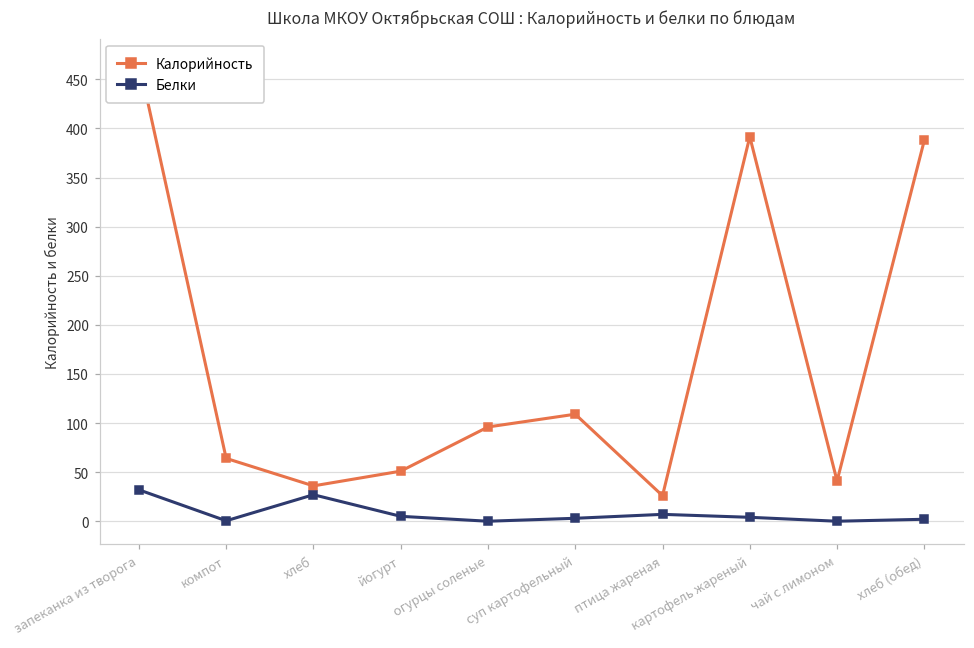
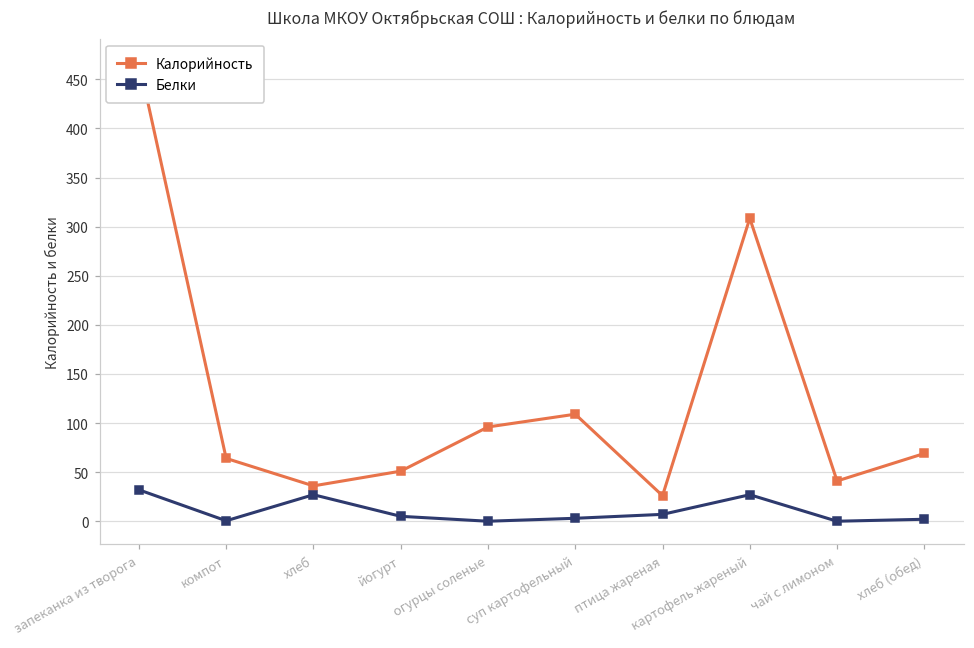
  {
    "Калорийность": {
      "компот": 60,
      "хлеб": 40,
      "йогурт": 50,
      "огурцы соленые": 100,
      "суп картофельный": 110,
      "птица жареная": 30,
-     "картофель жареный": 390,
+     "картофель жареный": 310,
      "чай с лимоном": 40,
-     "хлеб (обед)": 390
+     "хлеб (обед)": 70
    },
    "Белки": {
      "запеканка из творога": 30,
      "компот": 0,
      "хлеб": 30,
      "йогурт": 10,
      "огурцы соленые": 0,
      "суп картофельный": 0,
      "птица жареная": 10,
-     "картофель жареный": 0,
+     "картофель жареный": 30,
      "чай с лимоном": 0,
      "хлеб (обед)": 0
    }
  }
